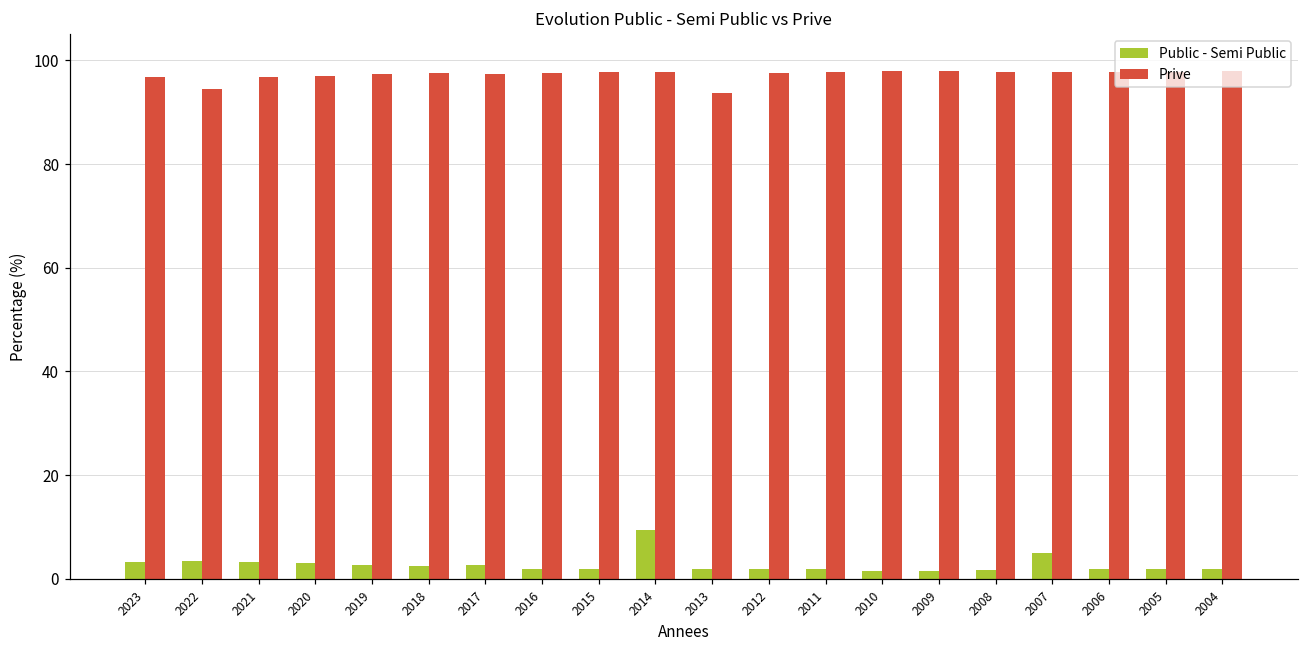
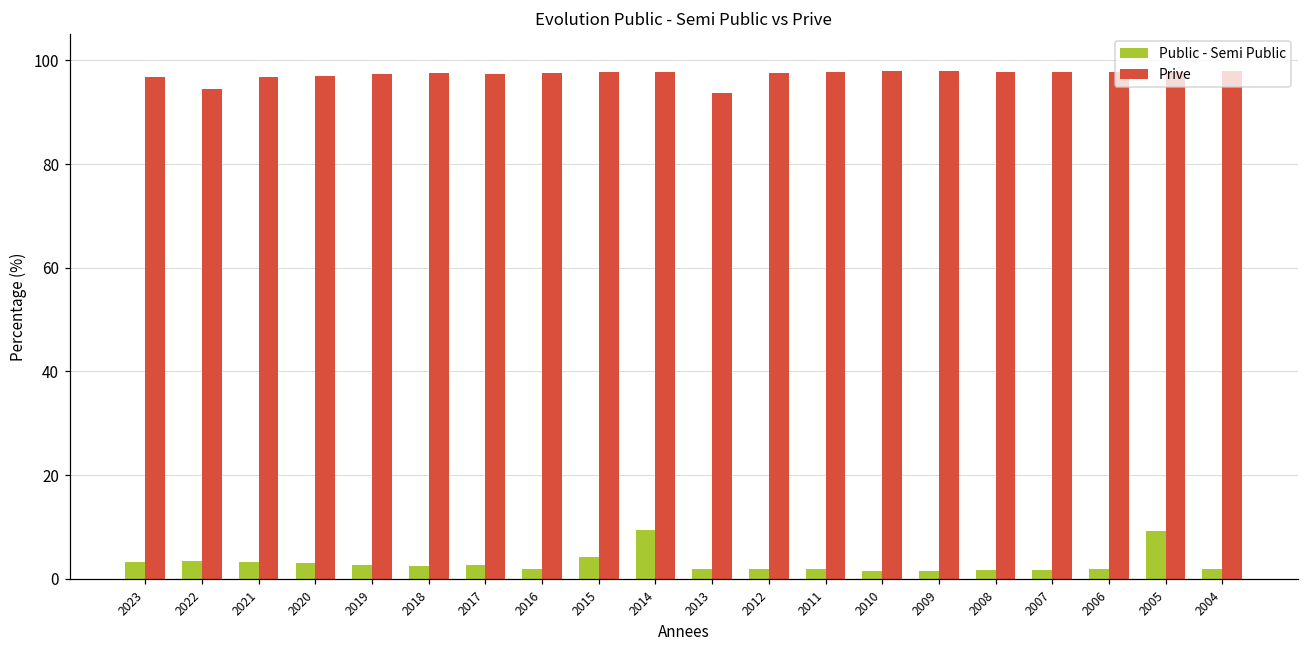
  {
    "Public - Semi Public": {
      "2023": 3,
      "2022": 3,
      "2021": 3,
      "2020": 3,
      "2019": 3,
      "2018": 3,
      "2017": 3,
      "2016": 2,
-     "2015": 2,
+     "2015": 4,
      "2014": 9,
      "2013": 2,
      "2012": 2,
      "2011": 2,
      "2010": 2,
      "2009": 2,
      "2008": 2,
-     "2007": 5,
+     "2007": 2,
      "2006": 2,
-     "2005": 2,
+     "2005": 9,
      "2004": 2
    },
    "Prive": {
      "2023": 97,
      "2022": 95,
      "2021": 97,
      "2020": 97,
      "2019": 97,
      "2018": 98,
      "2017": 97,
      "2016": 98,
      "2015": 98,
      "2014": 98,
      "2013": 94,
      "2012": 98,
      "2011": 98,
      "2010": 98,
      "2009": 98,
      "2008": 98,
      "2007": 98
    }
  }
